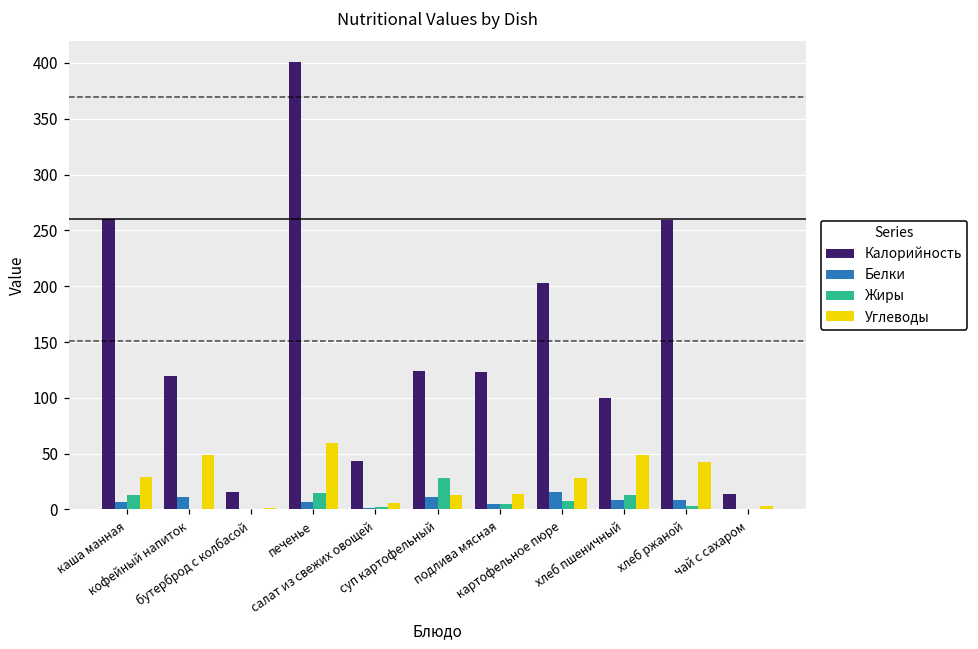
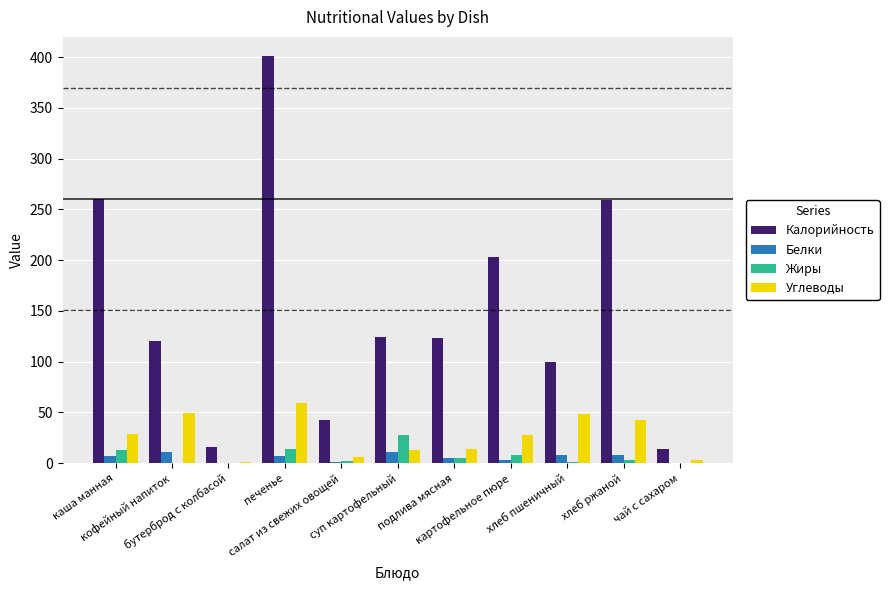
  {
    "Калорийность": {
      "каша манная": 260,
      "кофейный напиток": 120,
      "бутерброд с колбасой": 16,
      "печенье": 401,
      "салат из свежих овощей": 43,
      "суп картофельный": 124,
      "подлива мясная": 123,
      "картофельное пюре": 203,
      "хлеб пшеничный": 100,
      "хлеб ржаной": 259,
      "чай с сахаром": 14
    },
    "Белки": {
      "каша манная": 7,
      "кофейный напиток": 11,
      "бутерброд с колбасой": 0,
      "печенье": 7,
      "суп картофельный": 11,
      "подлива мясная": 5,
-     "картофельное пюре": 16,
+     "картофельное пюре": 3,
      "хлеб пшеничный": 8,
      "хлеб ржаной": 9,
      "чай с сахаром": 0
    },
    "Жиры": {
      "каша манная": 13,
      "кофейный напиток": 0,
      "бутерброд с колбасой": 0,
      "печенье": 14,
      "суп картофельный": 28,
      "подлива мясная": 5,
      "картофельное пюре": 8,
-     "хлеб пшеничный": 13,
+     "хлеб пшеничный": 1,
      "хлеб ржаной": 3,
      "чай с сахаром": 0
    },
    "Углеводы": {
      "каша манная": 29,
      "кофейный напиток": 49,
      "печенье": 60,
      "салат из свежих овощей": 6,
      "суп картофельный": 13,
      "подлива мясная": 14,
      "картофельное пюре": 28,
      "хлеб пшеничный": 49,
      "хлеб ржаной": 43,
      "чай с сахаром": 3
    }
  }
